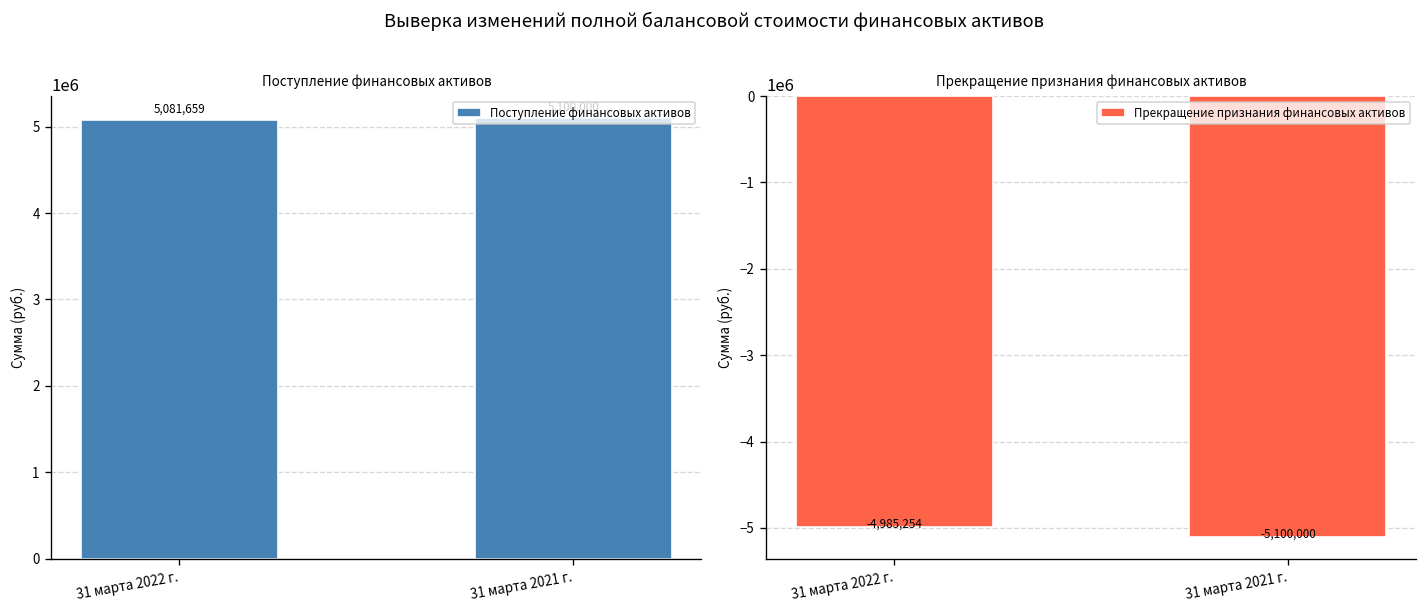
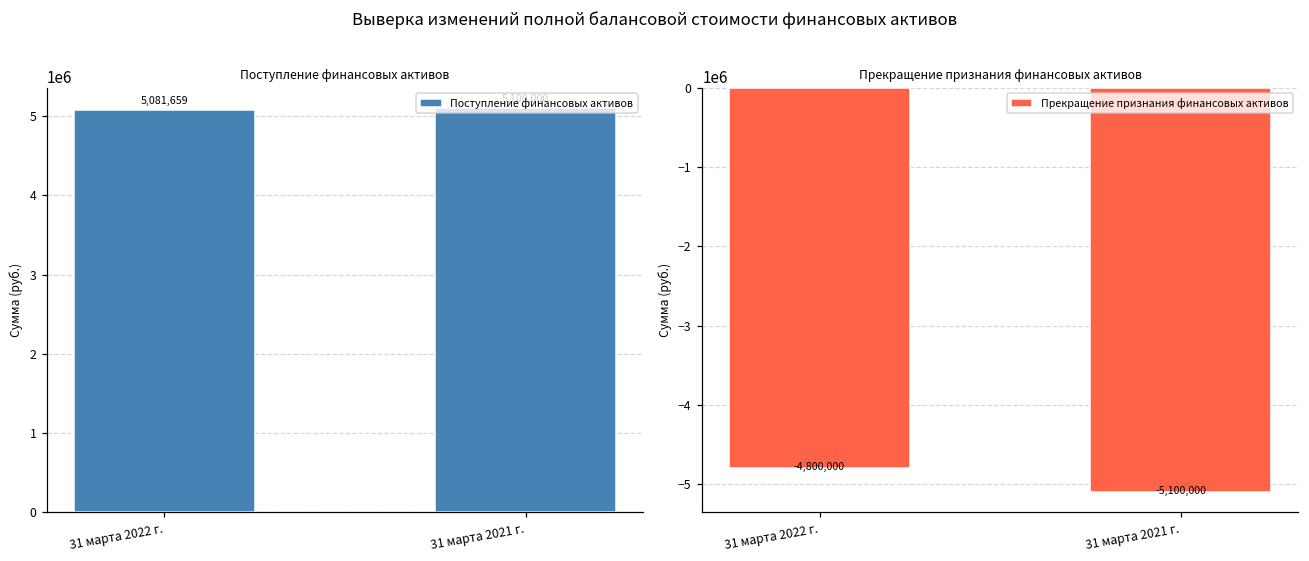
  {
    "Поступление финансовых активов": {
      "31 марта 2022 г.": "5,081,659"
    },
    "Прекращение признания финансовых активов": {
-     "31 марта 2022 г.": "-4,985,254",
+     "31 марта 2022 г.": "-4,800,000",
      "31 марта 2021 г.": "-5,100,000"
    }
  }
